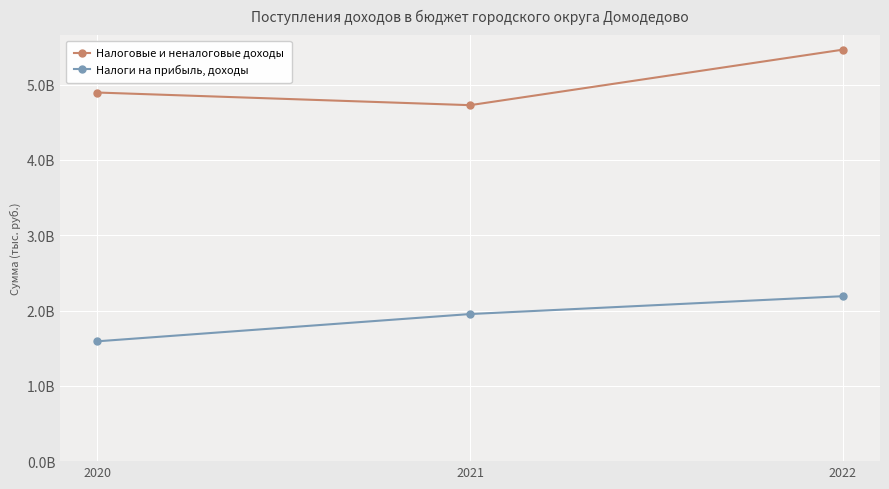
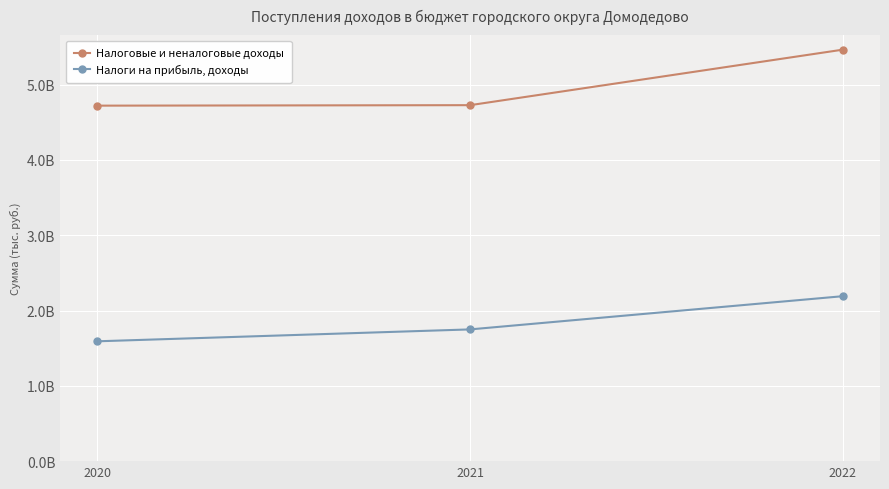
  {
    "Налоговые и неналоговые доходы": {
-     "2020": 4900000000,
+     "2020": 4700000000,
      "2021": 4700000000,
      "2022": 5500000000
    },
    "Налоги на прибыль, доходы": {
      "2020": 1600000000,
-     "2021": 2000000000,
+     "2021": 1700000000,
      "2022": 2200000000
    }
  }
